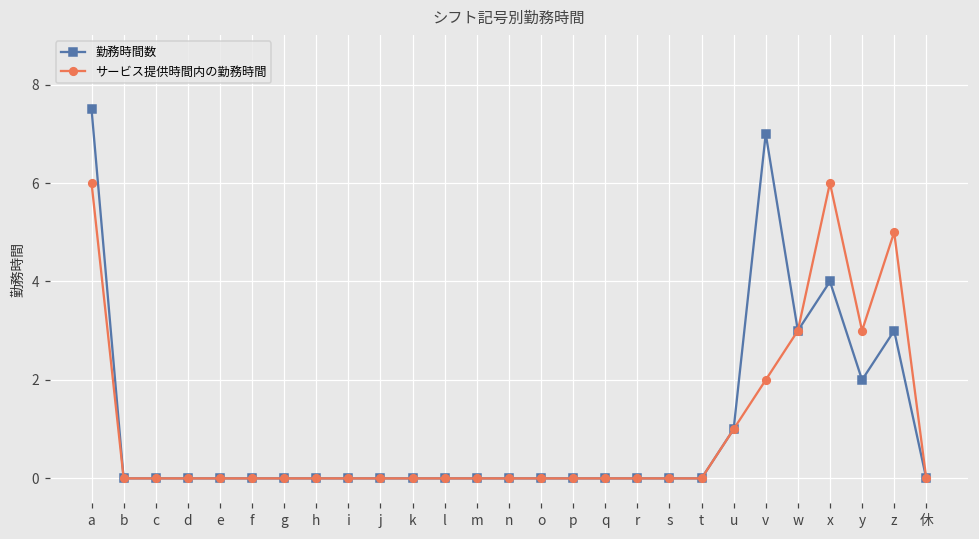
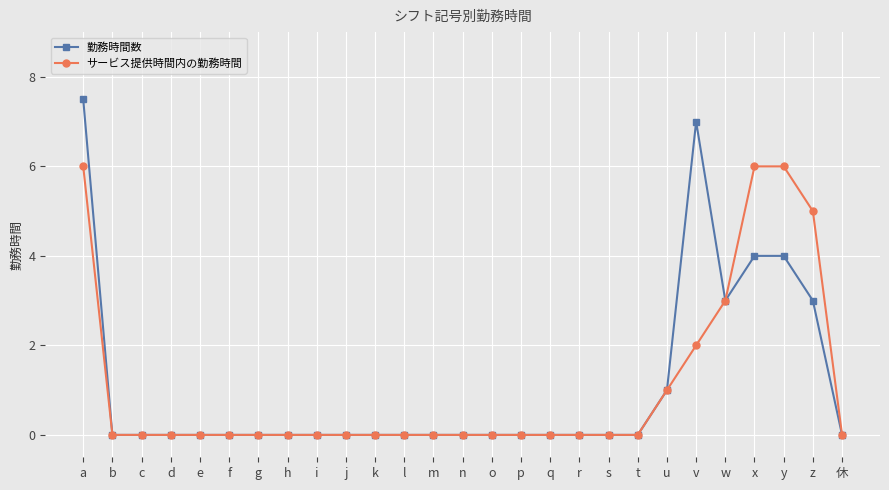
  {
    "勤務時間数": {
      "a": 7.5,
      "v": 7,
      "x": 4,
-     "y": 2,
+     "y": 4,
      "z": 3
    },
    "サービス提供時間内の勤務時間": {
      "a": 6,
      "v": 2,
      "x": 6,
-     "y": 3,
+     "y": 6,
      "z": 5
    }
  }
